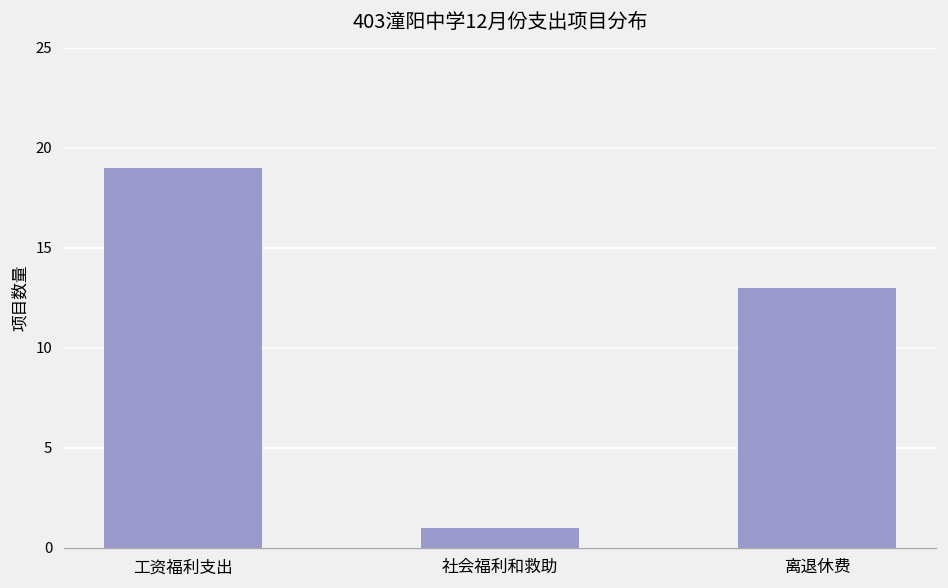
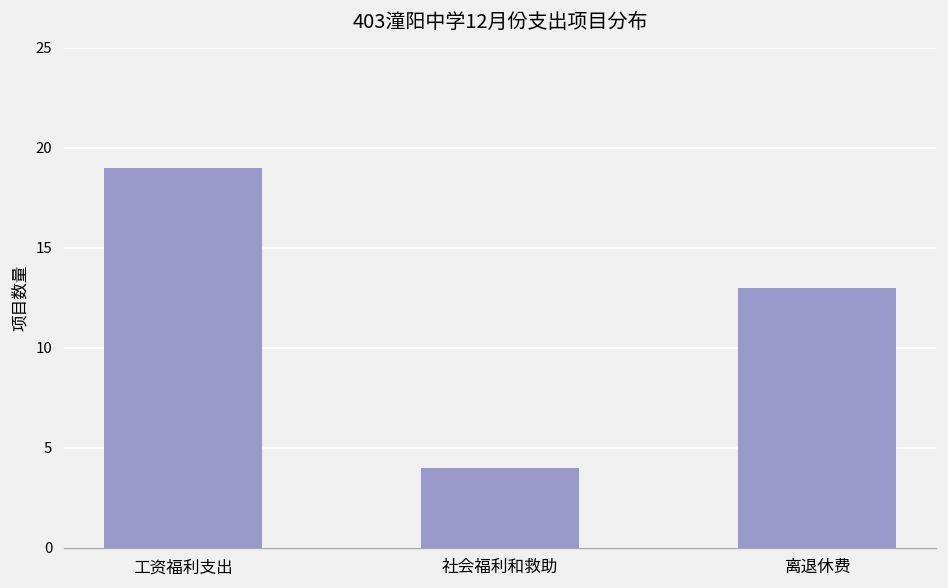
  {
    "工资福利支出": 19,
-   "社会福利和救助": 1,
+   "社会福利和救助": 4,
    "离退休费": 13
  }
